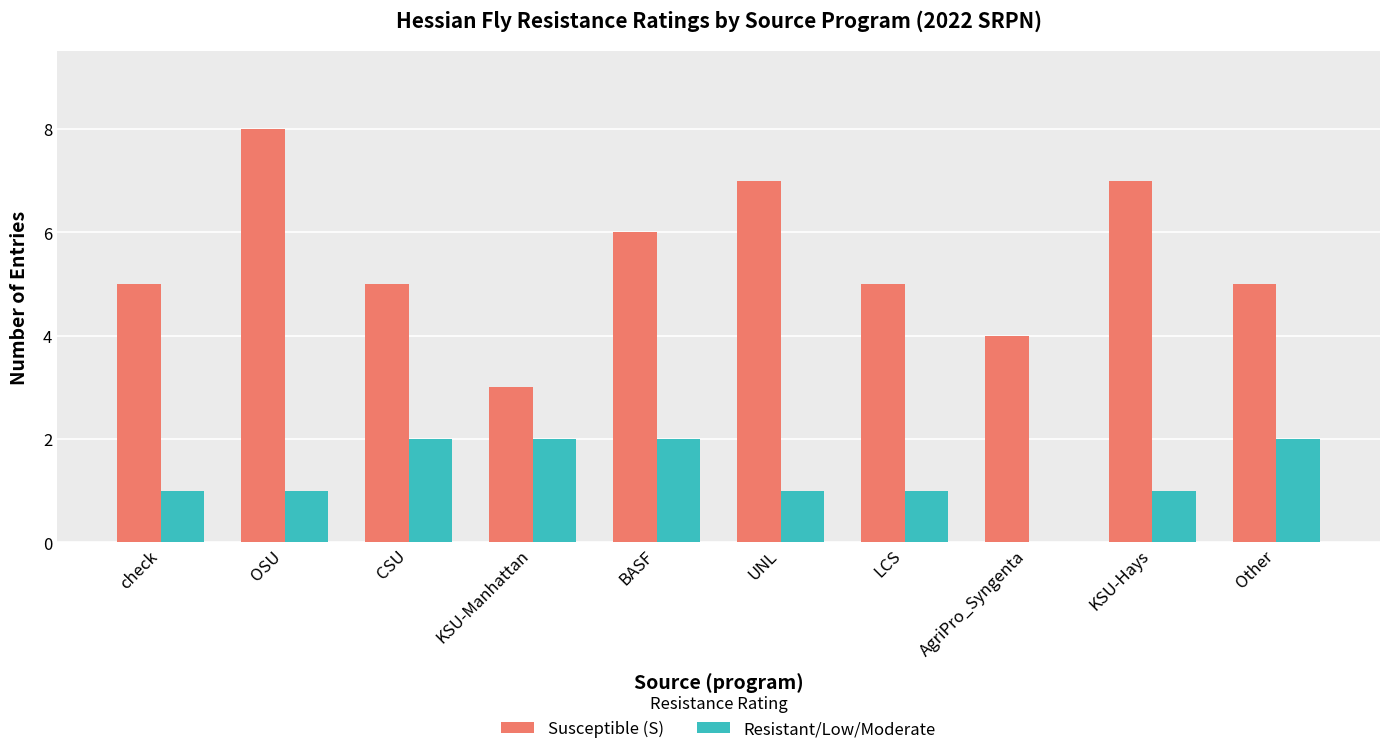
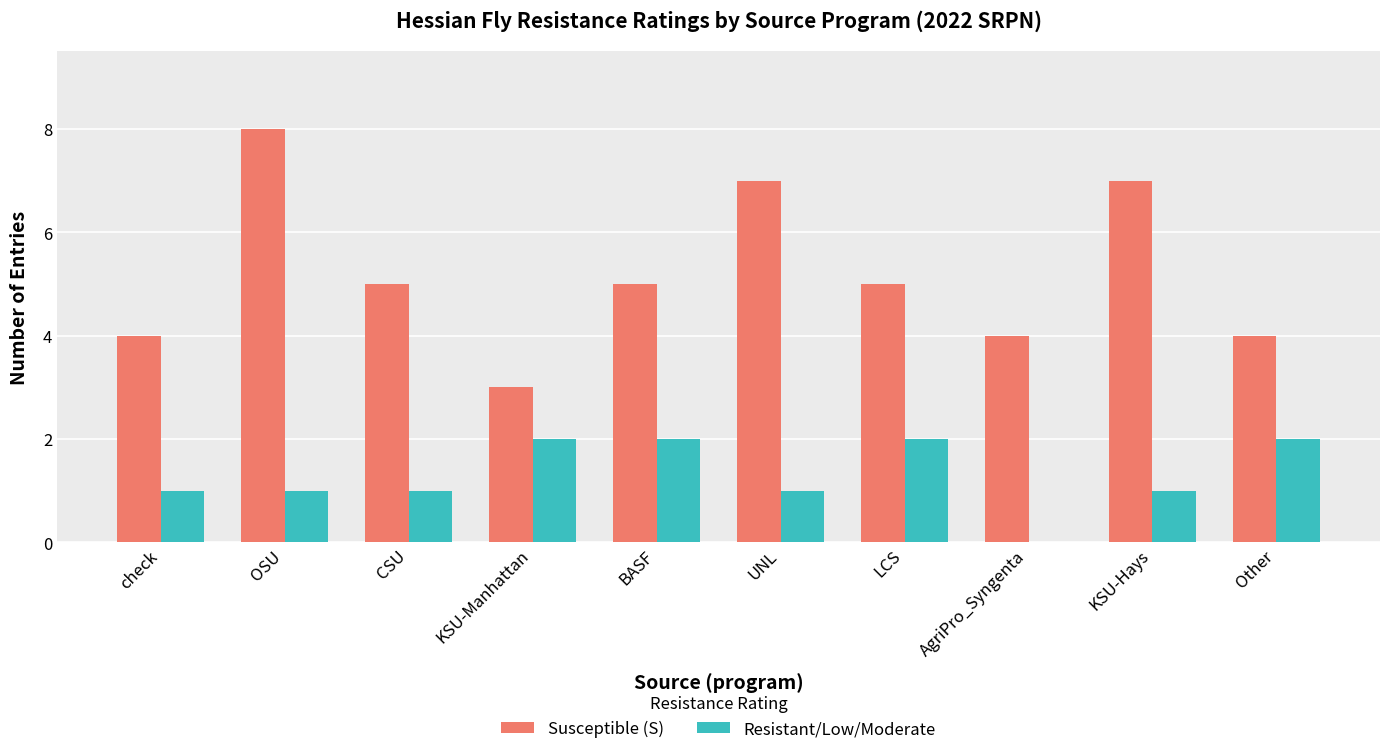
  {
    "Susceptible (S)": {
-     "check": 5,
+     "check": 4,
      "OSU": 8,
      "CSU": 5,
      "KSU-Manhattan": 3,
-     "BASF": 6,
+     "BASF": 5,
      "UNL": 7,
      "LCS": 5,
      "AgriPro_Syngenta": 4,
      "KSU-Hays": 7,
-     "Other": 5
+     "Other": 4
    },
    "Resistant/Low/Moderate": {
      "check": 1,
      "OSU": 1,
-     "CSU": 2,
+     "CSU": 1,
      "KSU-Manhattan": 2,
      "BASF": 2,
      "UNL": 1,
-     "LCS": 1,
+     "LCS": 2,
      "AgriPro_Syngenta": 0,
      "KSU-Hays": 1,
      "Other": 2
    }
  }
